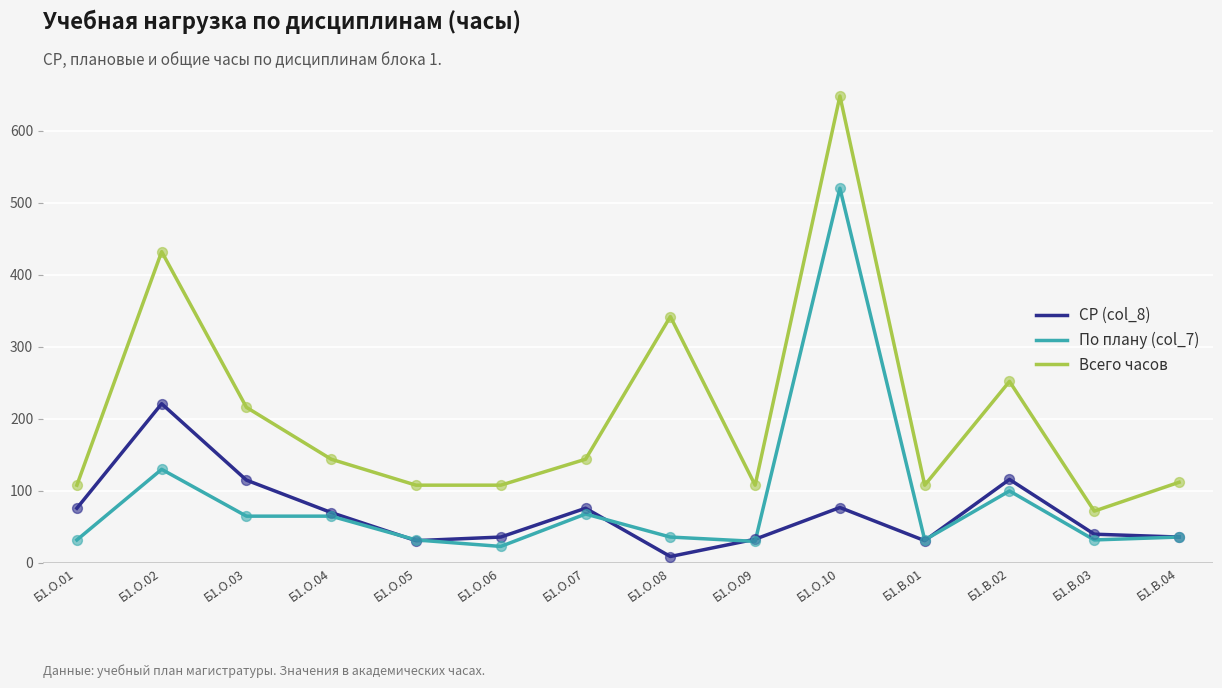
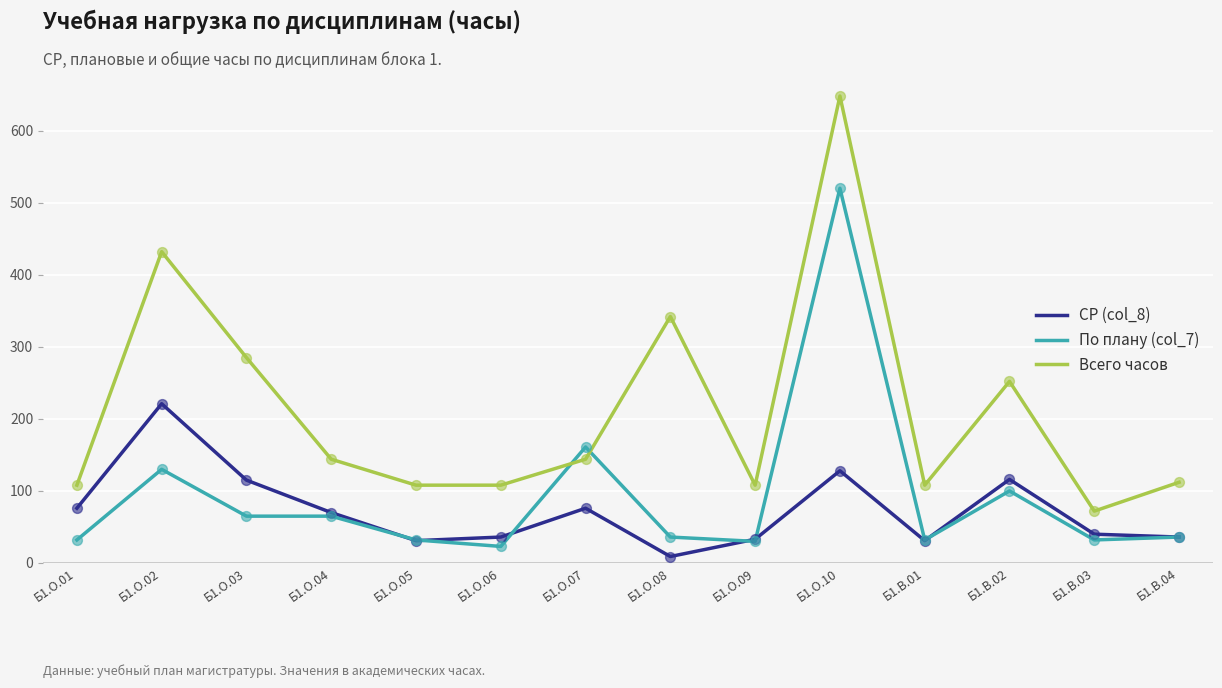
  {
    "СР (col_8)": {
      "Б1.О.01": 80,
      "Б1.О.02": 220,
      "Б1.О.03": 120,
      "Б1.О.04": 70,
      "Б1.О.06": 40,
      "Б1.О.07": 80,
      "Б1.О.08": 10,
-     "Б1.О.10": 80,
+     "Б1.О.10": 130,
      "Б1.В.02": 120,
      "Б1.В.03": 40
    },
    "По плану (col_7)": {
      "Б1.О.01": 30,
      "Б1.О.02": 130,
      "Б1.О.03": 70,
      "Б1.О.04": 70,
      "Б1.О.06": 20,
-     "Б1.О.07": 70,
+     "Б1.О.07": 160,
      "Б1.О.08": 40,
      "Б1.О.10": 520,
      "Б1.В.02": 100,
      "Б1.В.03": 30
    },
    "Всего часов": {
      "Б1.О.01": 110,
      "Б1.О.02": 430,
-     "Б1.О.03": 220,
+     "Б1.О.03": 290,
      "Б1.О.04": 140,
      "Б1.О.05": 110,
      "Б1.О.06": 110,
      "Б1.О.07": 140,
      "Б1.О.08": 340,
      "Б1.О.09": 110,
      "Б1.О.10": 650,
      "Б1.В.01": 110,
      "Б1.В.02": 250,
      "Б1.В.03": 70,
      "Б1.В.04": 110
    }
  }
